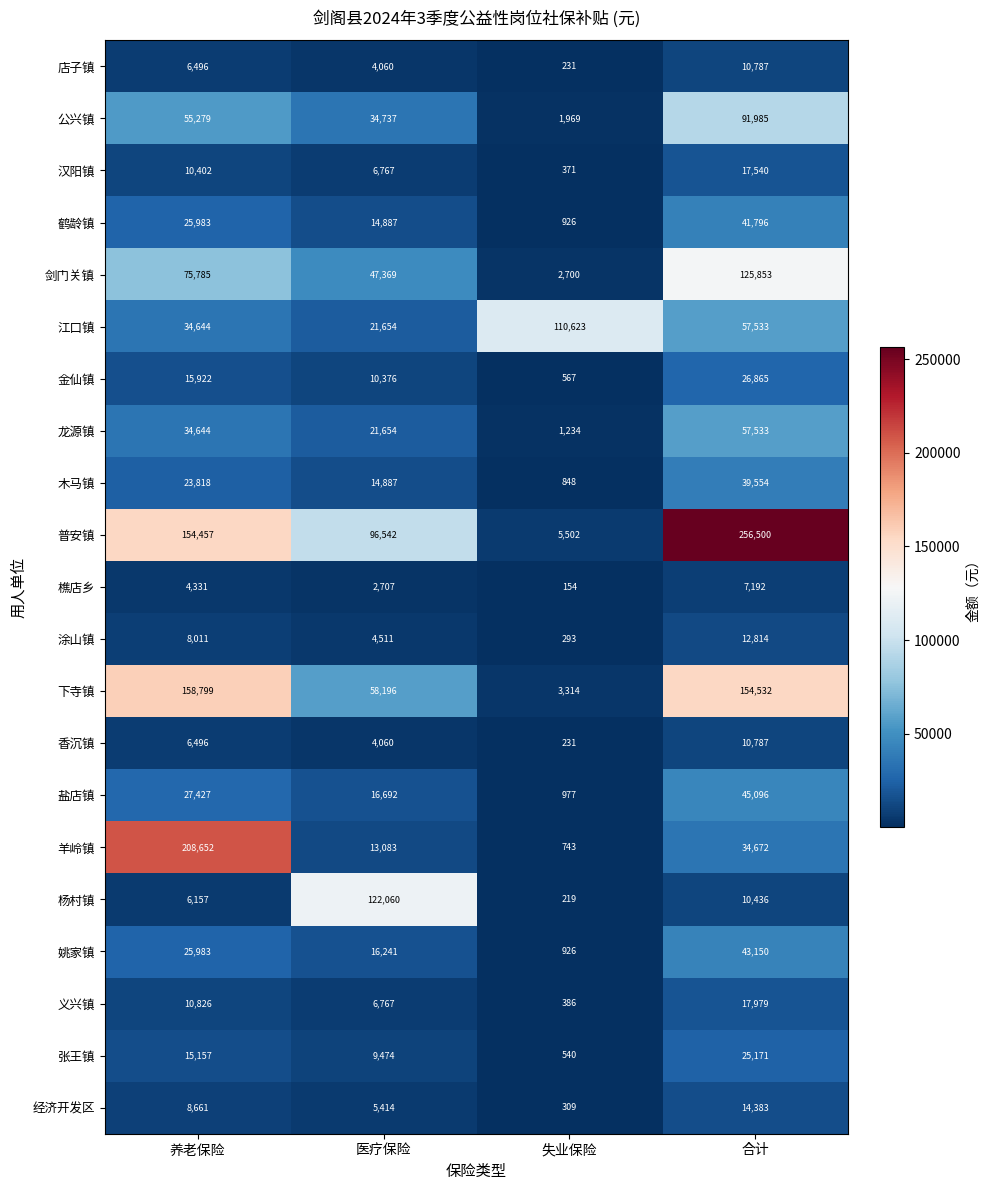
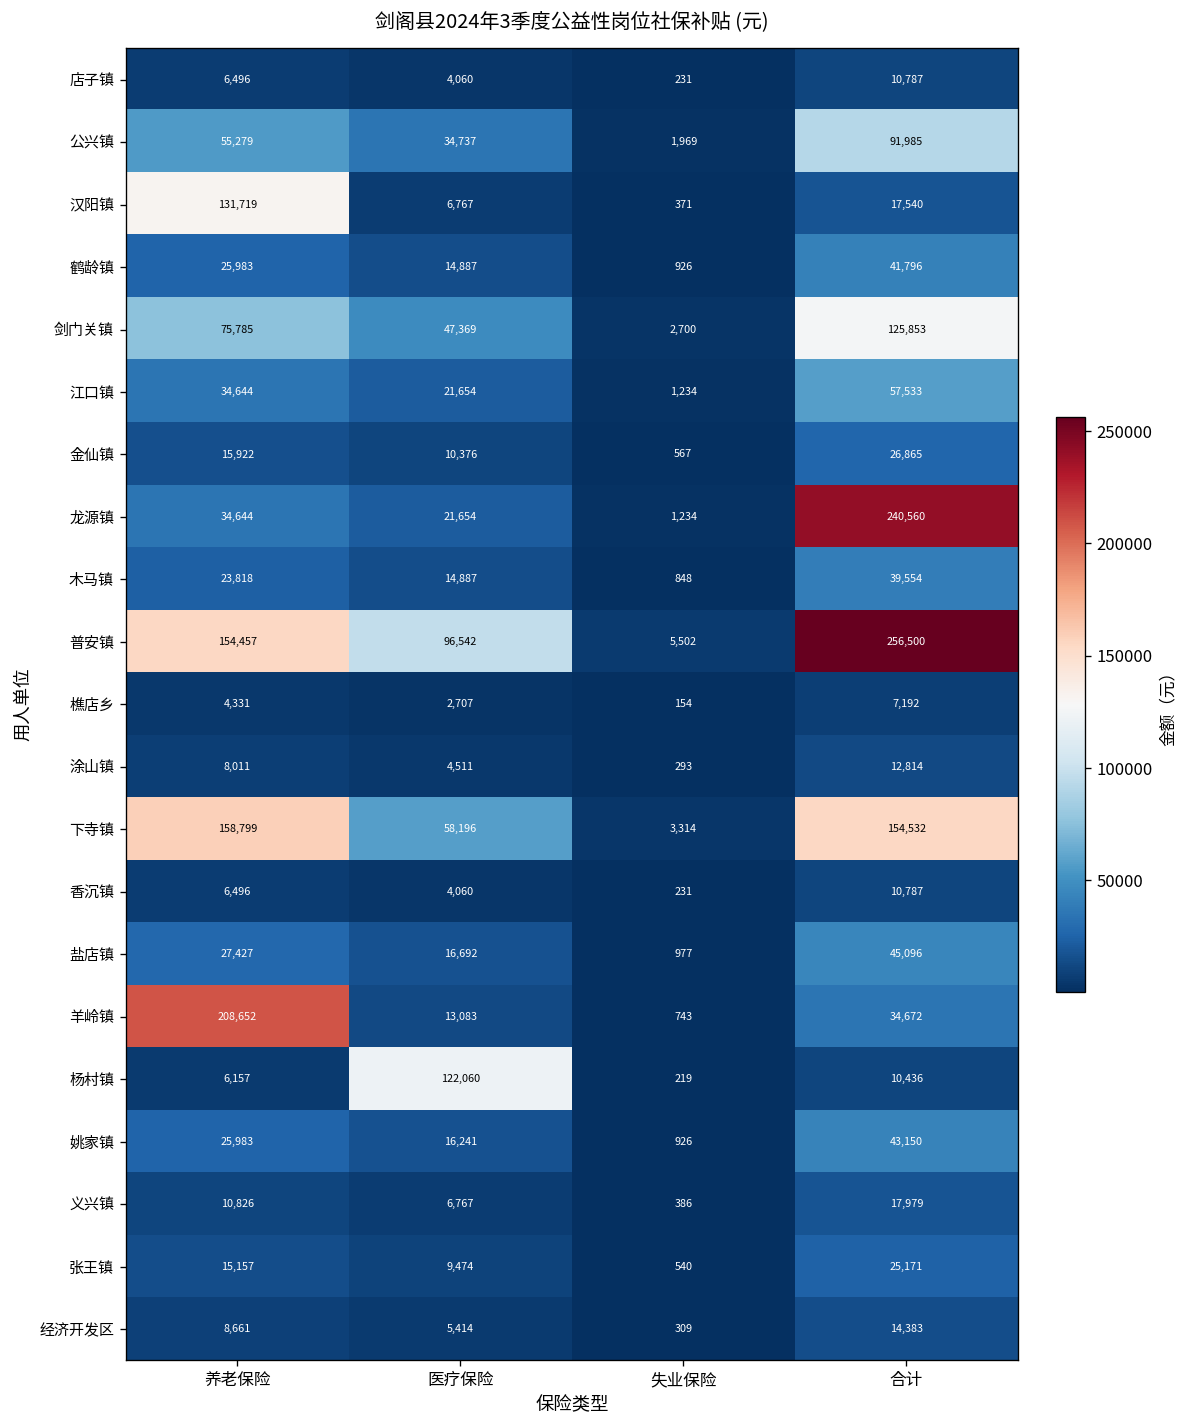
  {
    "店子镇": {
      "养老保险": "6,496",
      "医疗保险": "4,060",
      "失业保险": "231",
      "合计": "10,787"
    },
    "公兴镇": {
      "养老保险": "55,279",
      "医疗保险": "34,737",
      "失业保险": "1,969",
      "合计": "91,985"
    },
    "汉阳镇": {
-     "养老保险": "10,402",
+     "养老保险": "131,719",
      "医疗保险": "6,767",
      "失业保险": "371",
      "合计": "17,540"
    },
    "鹤龄镇": {
      "养老保险": "25,983",
      "医疗保险": "14,887",
      "失业保险": "926",
      "合计": "41,796"
    },
    "剑门关镇": {
      "养老保险": "75,785",
      "医疗保险": "47,369",
      "失业保险": "2,700",
      "合计": "125,853"
    },
    "江口镇": {
      "养老保险": "34,644",
      "医疗保险": "21,654",
-     "失业保险": "110,623",
+     "失业保险": "1,234",
      "合计": "57,533"
    },
    "金仙镇": {
      "养老保险": "15,922",
      "医疗保险": "10,376",
      "失业保险": "567",
      "合计": "26,865"
    },
    "龙源镇": {
      "养老保险": "34,644",
      "医疗保险": "21,654",
      "失业保险": "1,234",
-     "合计": "57,533"
+     "合计": "240,560"
    },
    "木马镇": {
      "养老保险": "23,818",
      "医疗保险": "14,887",
      "失业保险": "848",
      "合计": "39,554"
    },
    "普安镇": {
      "养老保险": "154,457",
      "医疗保险": "96,542",
      "失业保险": "5,502",
      "合计": "256,500"
    },
    "樵店乡": {
      "养老保险": "4,331",
      "医疗保险": "2,707",
      "失业保险": "154",
      "合计": "7,192"
    },
    "涂山镇": {
      "养老保险": "8,011",
      "医疗保险": "4,511",
      "失业保险": "293",
      "合计": "12,814"
    },
    "下寺镇": {
      "养老保险": "158,799",
      "医疗保险": "58,196",
      "失业保险": "3,314",
      "合计": "154,532"
    },
    "香沉镇": {
      "养老保险": "6,496",
      "医疗保险": "4,060",
      "失业保险": "231",
      "合计": "10,787"
    },
    "盐店镇": {
      "养老保险": "27,427",
      "医疗保险": "16,692",
      "失业保险": "977",
      "合计": "45,096"
    },
    "羊岭镇": {
      "养老保险": "208,652",
      "医疗保险": "13,083",
      "失业保险": "743",
      "合计": "34,672"
    },
    "杨村镇": {
      "养老保险": "6,157",
      "医疗保险": "122,060",
      "失业保险": "219",
      "合计": "10,436"
    },
    "姚家镇": {
      "养老保险": "25,983",
      "医疗保险": "16,241",
      "失业保险": "926",
      "合计": "43,150"
    },
    "义兴镇": {
      "养老保险": "10,826",
      "医疗保险": "6,767",
      "失业保险": "386",
      "合计": "17,979"
    },
    "张王镇": {
      "养老保险": "15,157",
      "医疗保险": "9,474",
      "失业保险": "540",
      "合计": "25,171"
    },
    "经济开发区": {
      "养老保险": "8,661",
      "医疗保险": "5,414",
      "失业保险": "309",
      "合计": "14,383"
    }
  }
